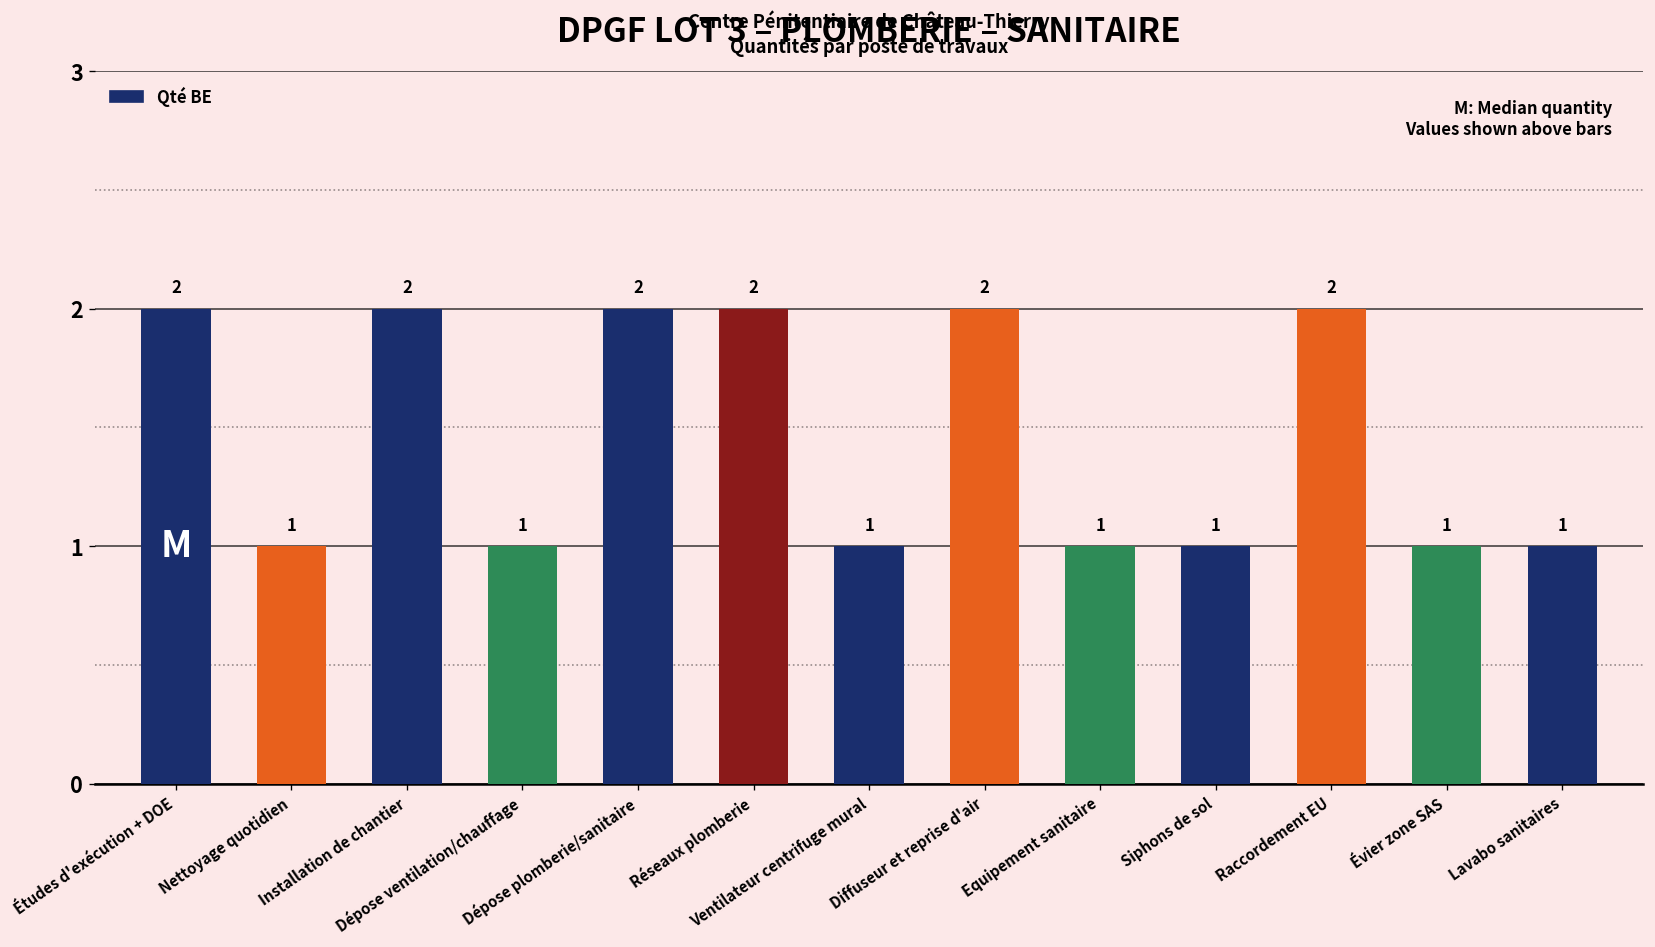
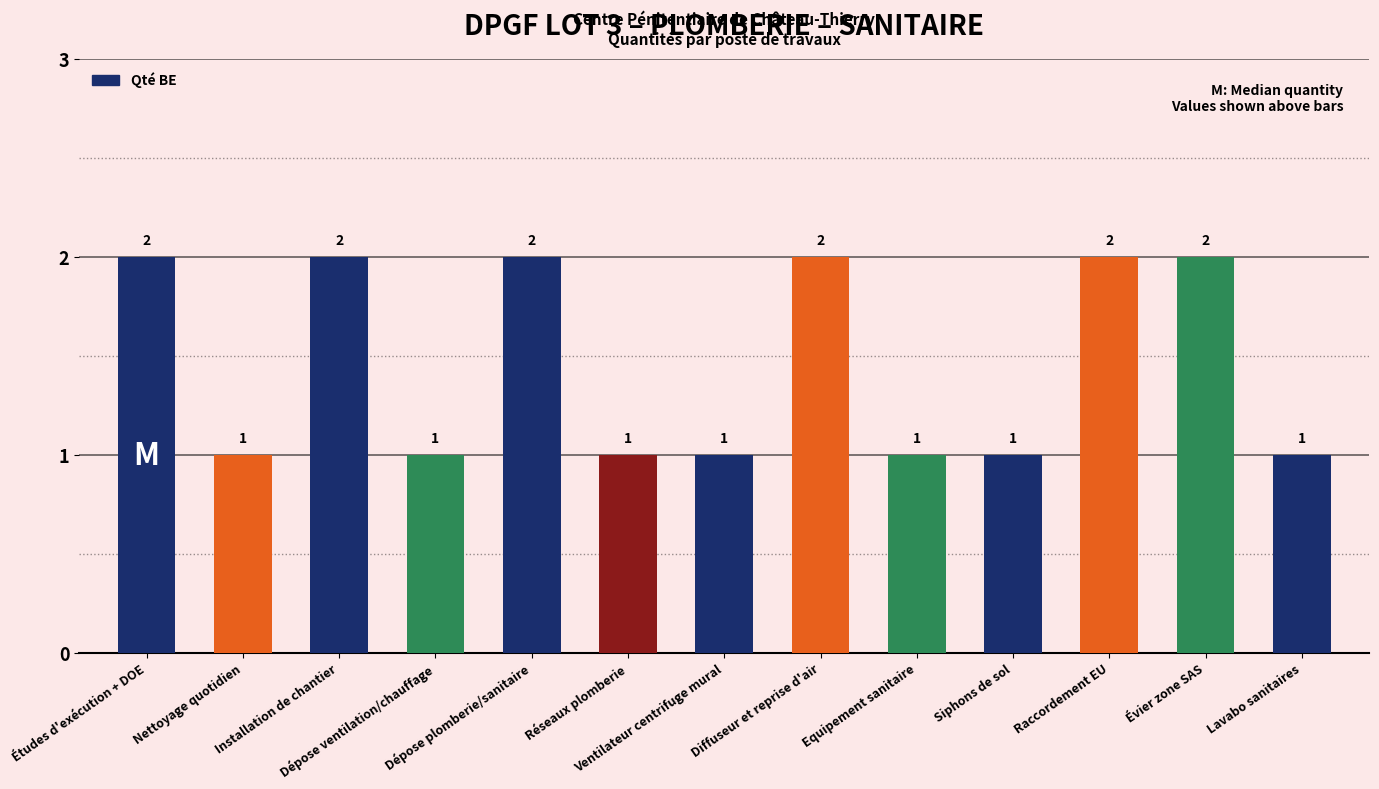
  {
    "Études d'exécution + DOE": 2,
    "Nettoyage quotidien": 1,
    "Installation de chantier": 2,
    "Dépose ventilation/chauffage": 1,
    "Dépose plomberie/sanitaire": 2,
-   "Réseaux plomberie": 2,
+   "Réseaux plomberie": 1,
    "Ventilateur centrifuge mural": 1,
    "Diffuseur et reprise d'air": 2,
    "Equipement sanitaire": 1,
    "Siphons de sol": 1,
    "Raccordement EU": 2,
-   "Évier zone SAS": 1,
+   "Évier zone SAS": 2,
    "Lavabo sanitaires": 1
  }
